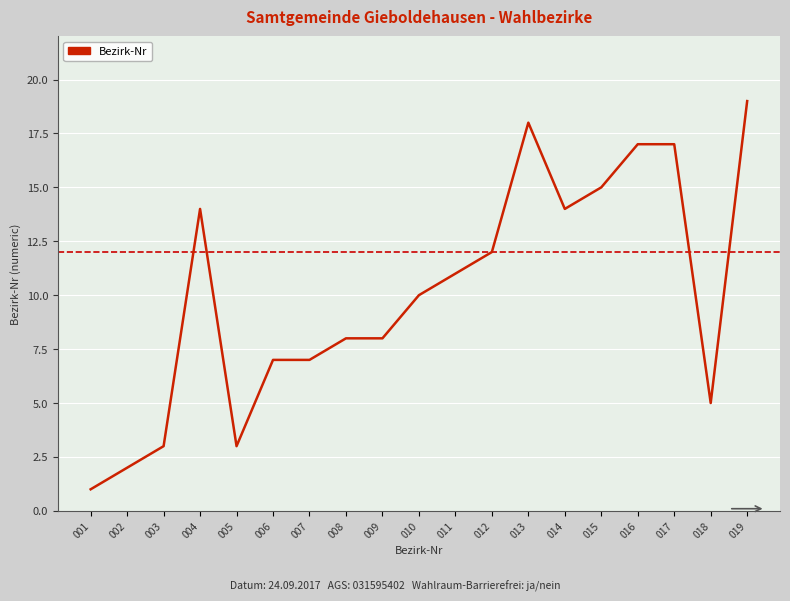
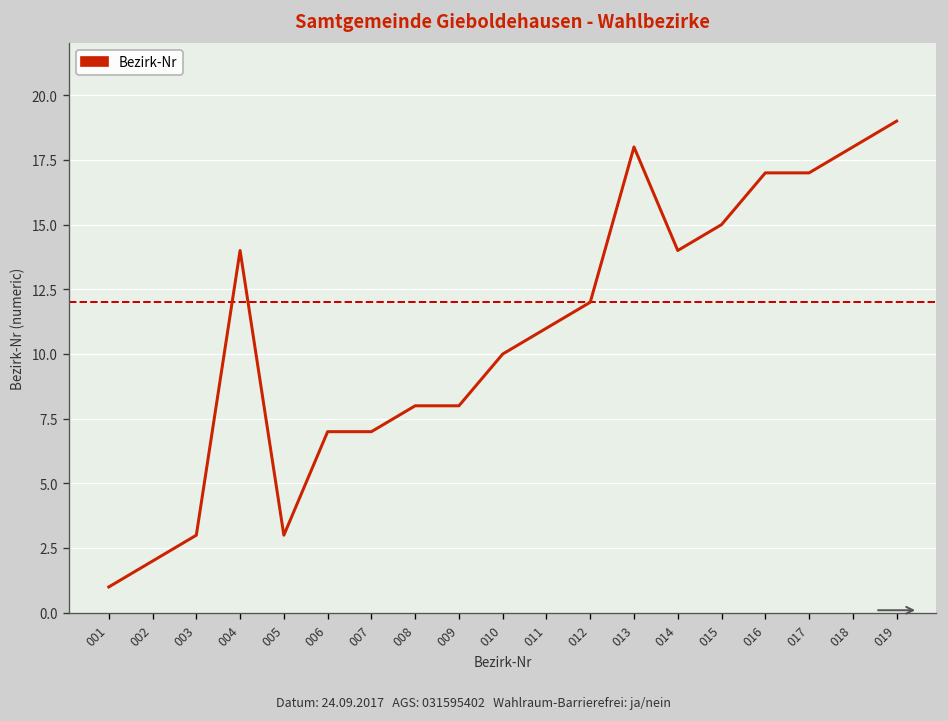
  {
    "001": 1,
    "002": 2,
    "003": 3,
    "004": 14,
    "005": 3,
    "006": 7,
    "007": 7,
    "008": 8,
    "009": 8,
    "010": 10,
    "011": 11,
    "012": 12,
    "013": 18,
    "014": 14,
    "015": 15,
    "016": 17,
    "017": 17,
-   "018": 5,
+   "018": 18,
    "019": 19
  }
